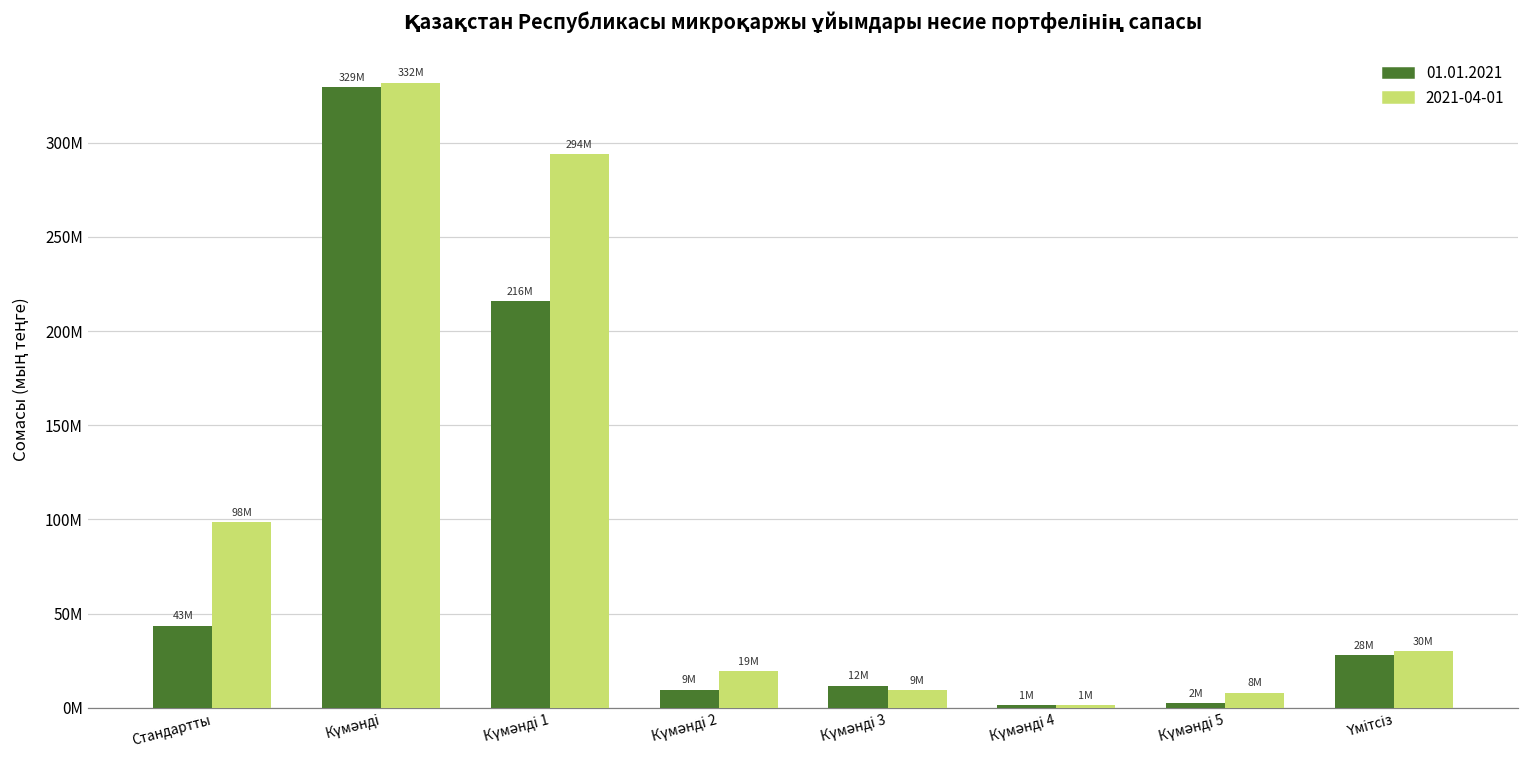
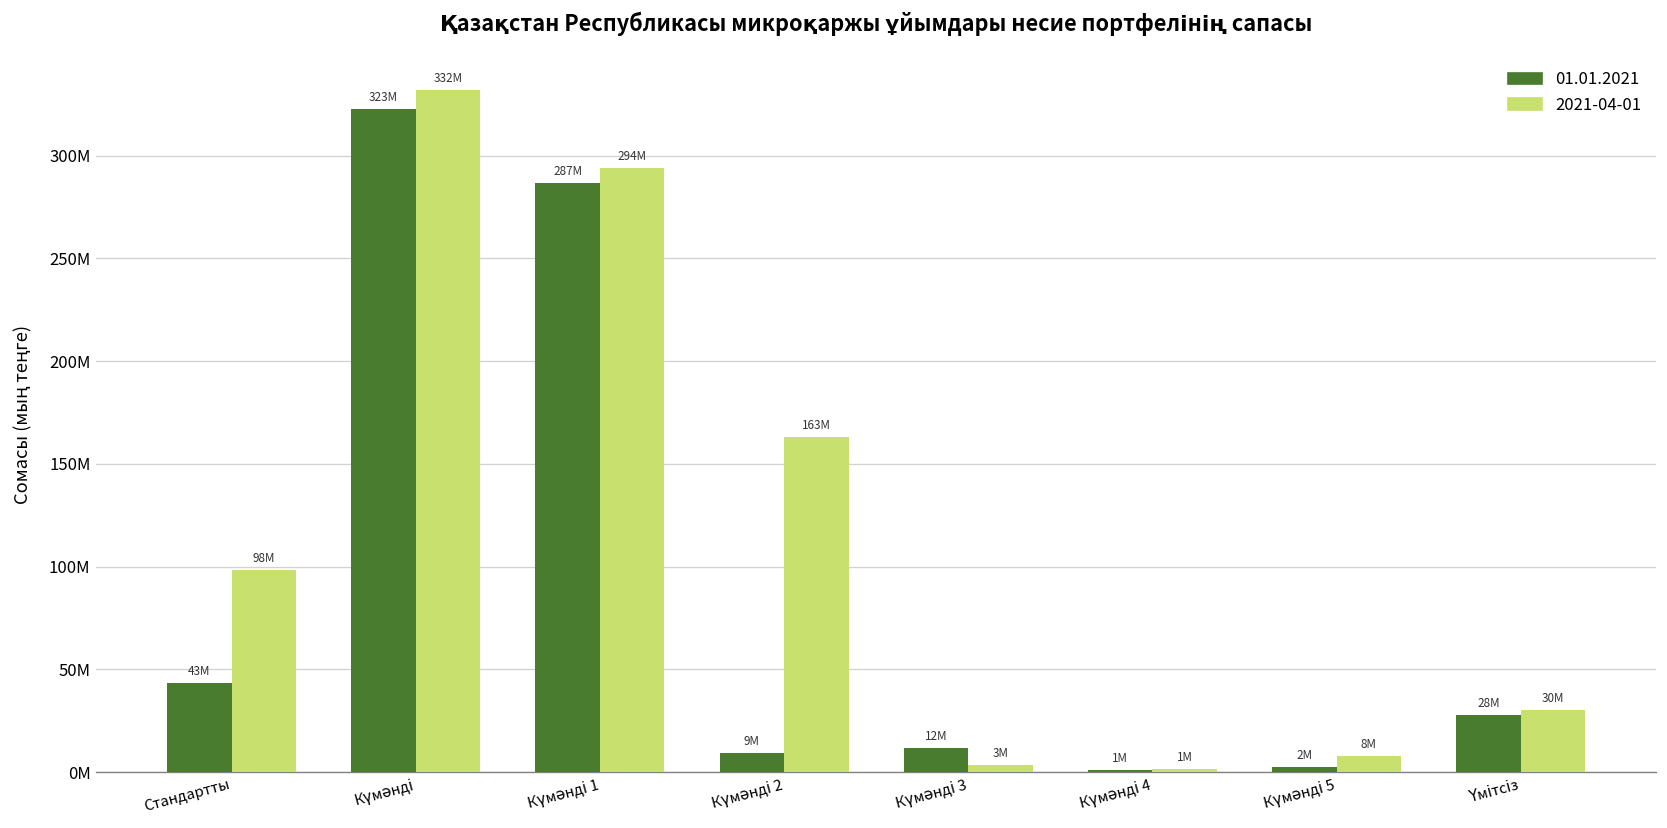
  {
    "01.01.2021": {
      "Стандартты": "43M",
-     "Күмәнді": "329M",
-     "Күмәнді 1": "216M",
+     "Күмәнді": "323M",
+     "Күмәнді 1": "287M",
      "Күмәнді 2": "9M",
      "Күмәнді 3": "12M",
      "Күмәнді 4": "1M",
      "Күмәнді 5": "2M",
      "Үмітсіз": "28M"
    },
    "2021-04-01": {
      "Стандартты": "98M",
      "Күмәнді": "332M",
      "Күмәнді 1": "294M",
-     "Күмәнді 2": "19M",
-     "Күмәнді 3": "9M",
+     "Күмәнді 2": "163M",
+     "Күмәнді 3": "3M",
      "Күмәнді 4": "1M",
      "Күмәнді 5": "8M",
      "Үмітсіз": "30M"
    }
  }
